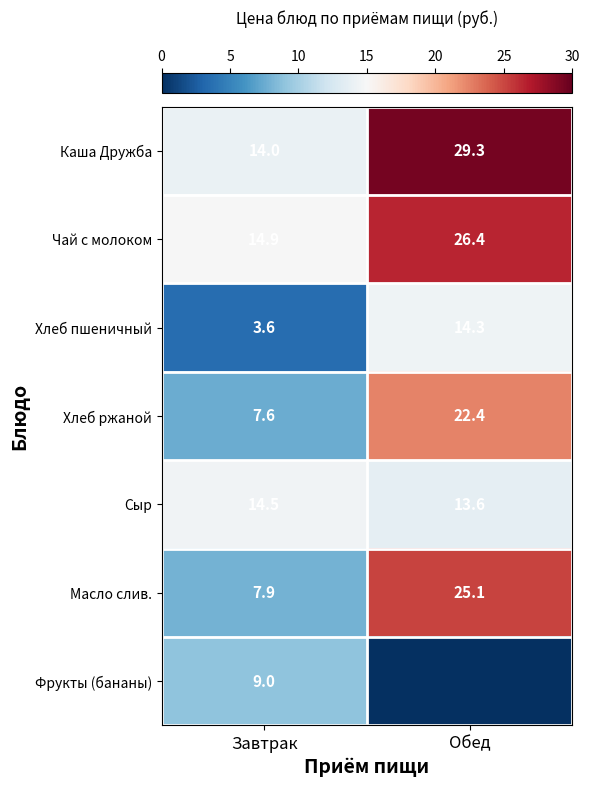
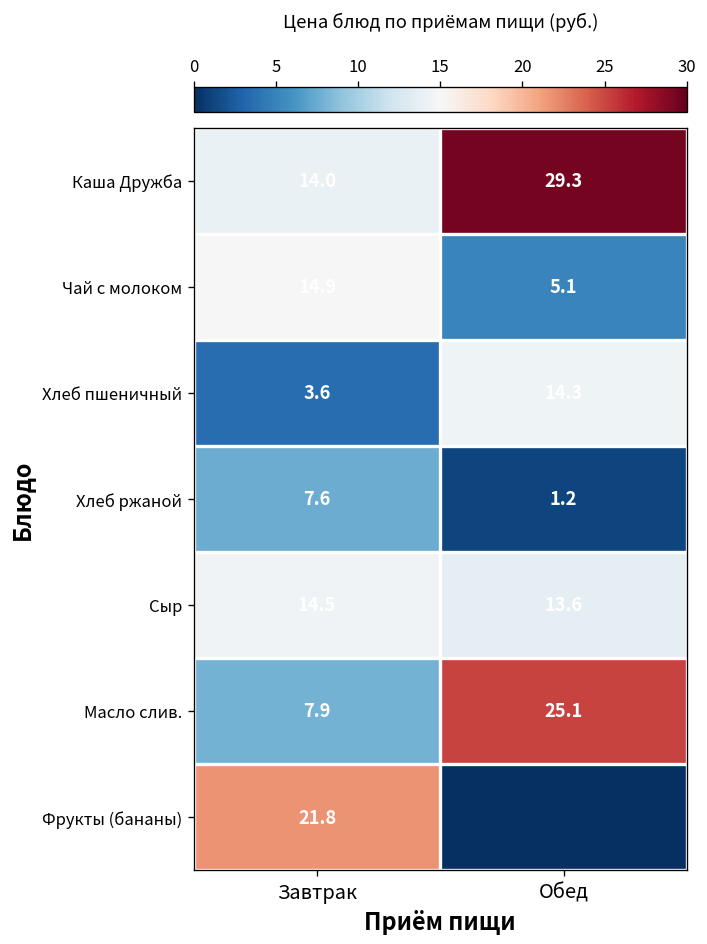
  {
    "Каша Дружба": {
      "Обед": 29.3
    },
    "Чай с молоком": {
-     "Обед": 26.4
+     "Обед": 5.1
    },
    "Хлеб пшеничный": {
      "Завтрак": 3.6
    },
    "Хлеб ржаной": {
      "Завтрак": 7.6,
-     "Обед": 22.4
+     "Обед": 1.2
    },
    "Масло слив.": {
      "Завтрак": 7.9,
      "Обед": 25.1
    },
    "Фрукты (бананы)": {
-     "Завтрак": 9.0
+     "Завтрак": 21.8
    }
  }
